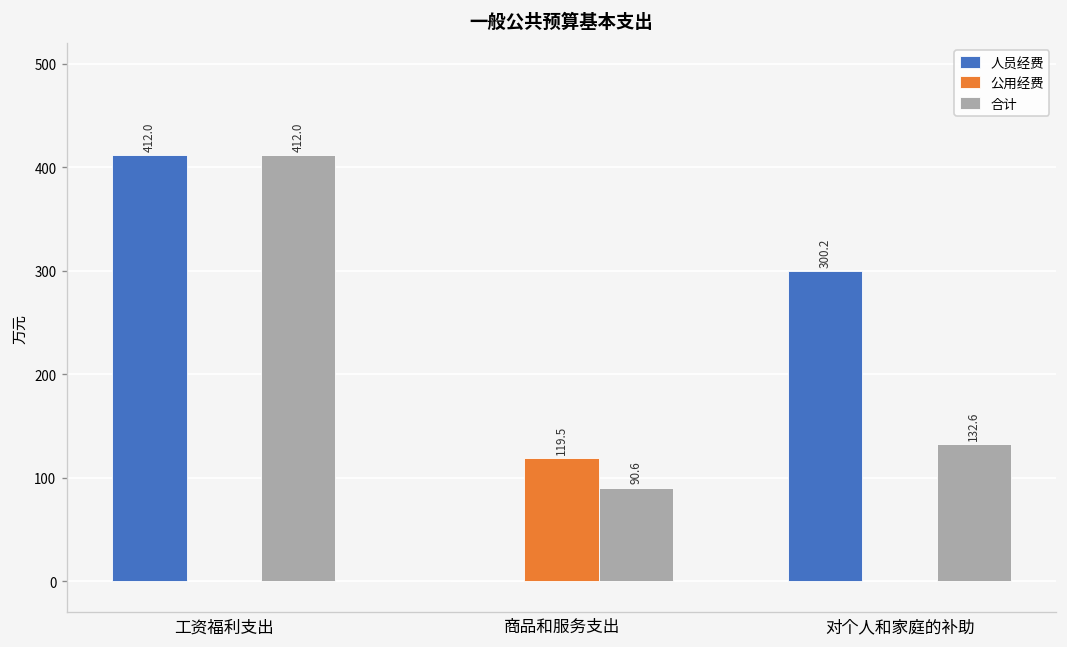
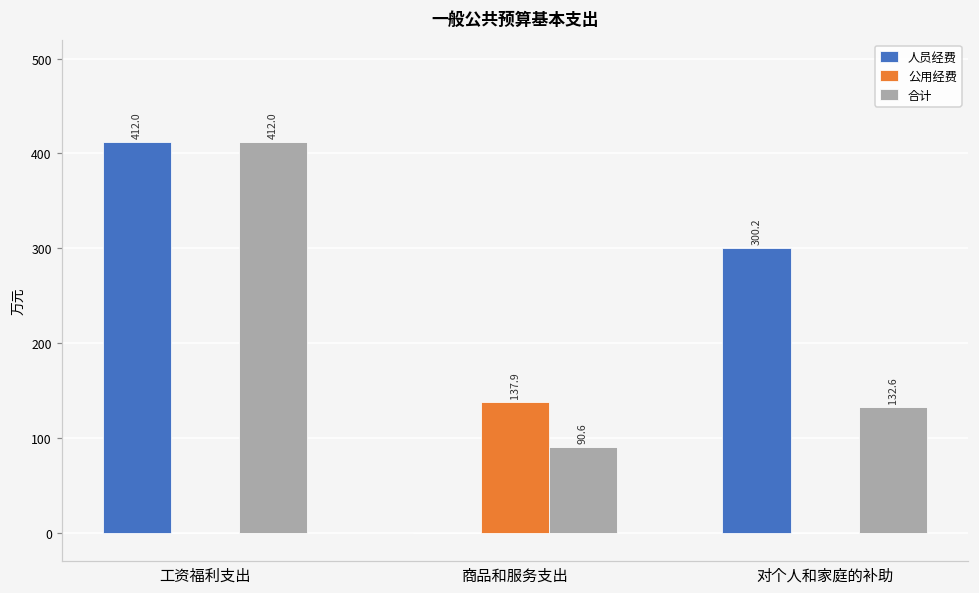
  {
    "人员经费": {
      "工资福利支出": 412.0,
      "对个人和家庭的补助": 300.2
    },
    "公用经费": {
-     "商品和服务支出": 119.5
+     "商品和服务支出": 137.9
    },
    "合计": {
      "工资福利支出": 412.0,
      "商品和服务支出": 90.6,
      "对个人和家庭的补助": 132.6
    }
  }
